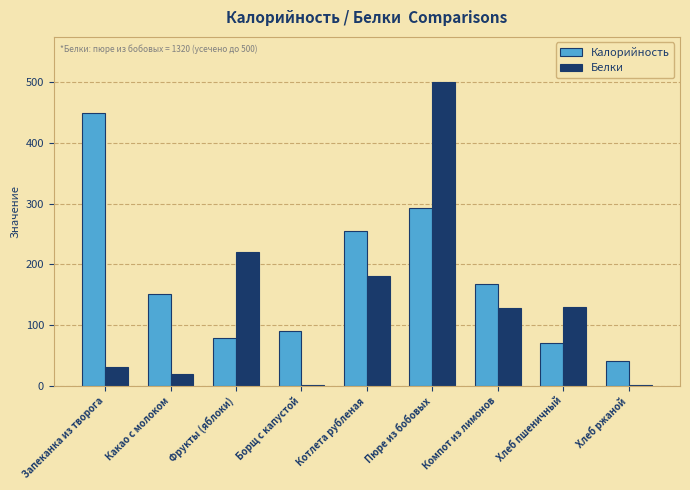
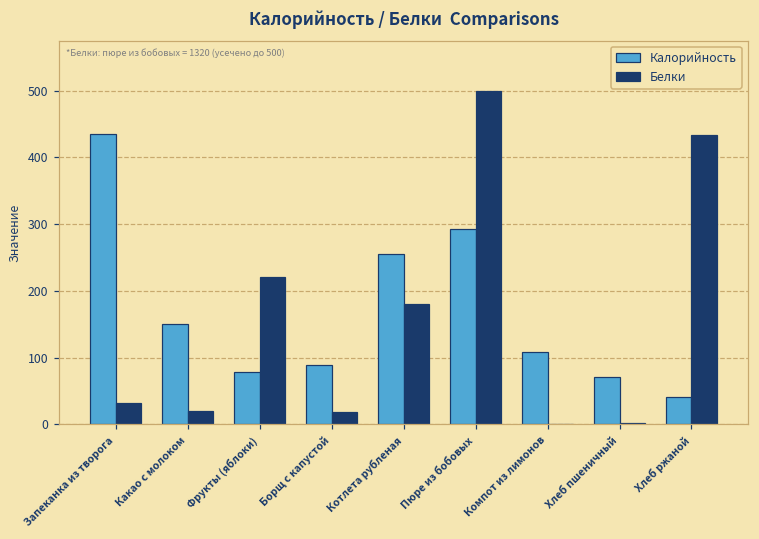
  {
    "Калорийность": {
-     "Запеканка из творога": 450,
+     "Запеканка из творога": 440,
      "Какао с молоком": 150,
      "Фрукты (яблоки)": 80,
      "Борщ с капустой": 90,
      "Котлета рубленая": 260,
      "Пюре из бобовых": 290,
-     "Компот из лимонов": 170,
+     "Компот из лимонов": 110,
      "Хлеб пшеничный": 70,
      "Хлеб ржаной": 40
    },
    "Белки": {
      "Запеканка из творога": 30,
      "Какао с молоком": 20,
      "Фрукты (яблоки)": 220,
-     "Борщ с капустой": 0,
+     "Борщ с капустой": 20,
      "Котлета рубленая": 180,
      "Пюре из бобовых": 500,
-     "Компот из лимонов": 130,
-     "Хлеб пшеничный": 130,
-     "Хлеб ржаной": 0
+     "Компот из лимонов": 0,
+     "Хлеб пшеничный": 0,
+     "Хлеб ржаной": 430
    }
  }
